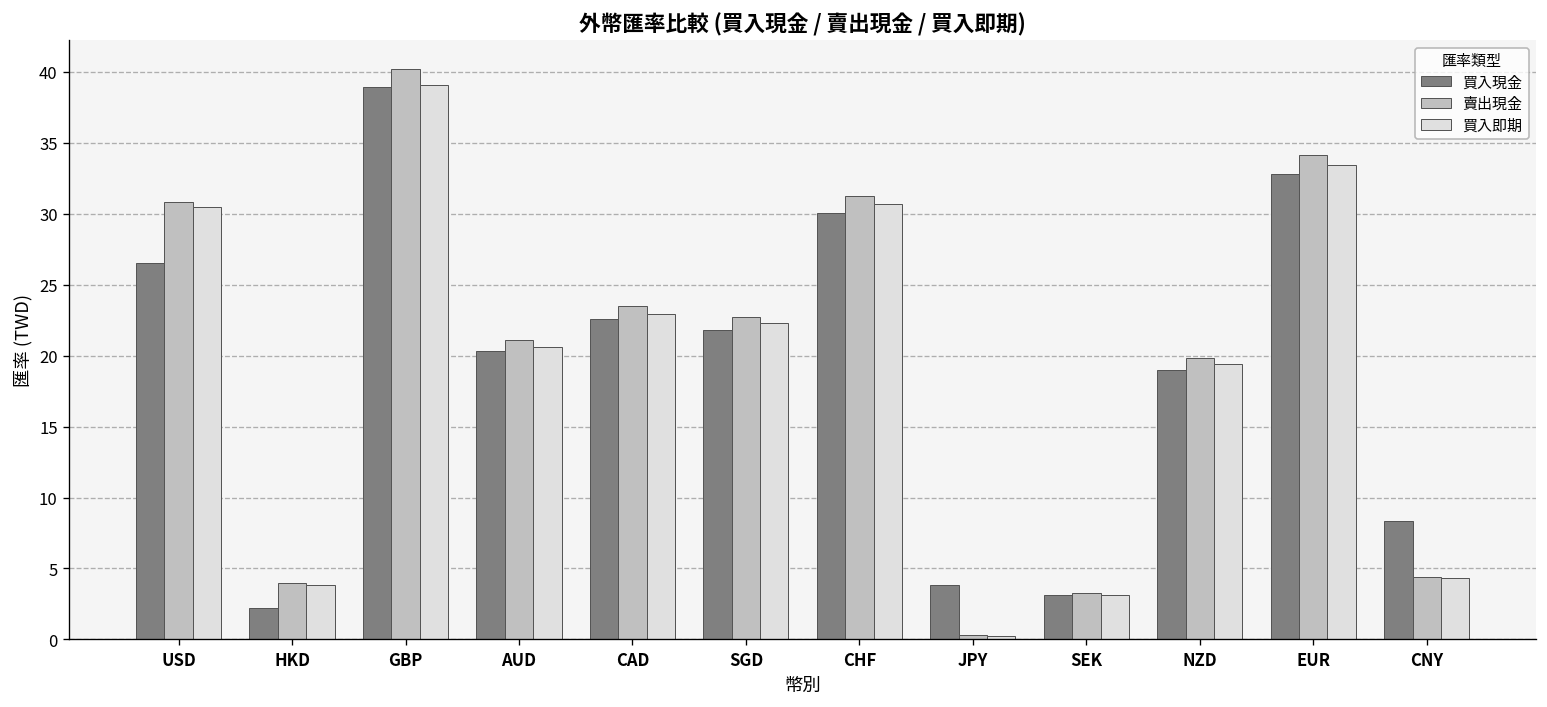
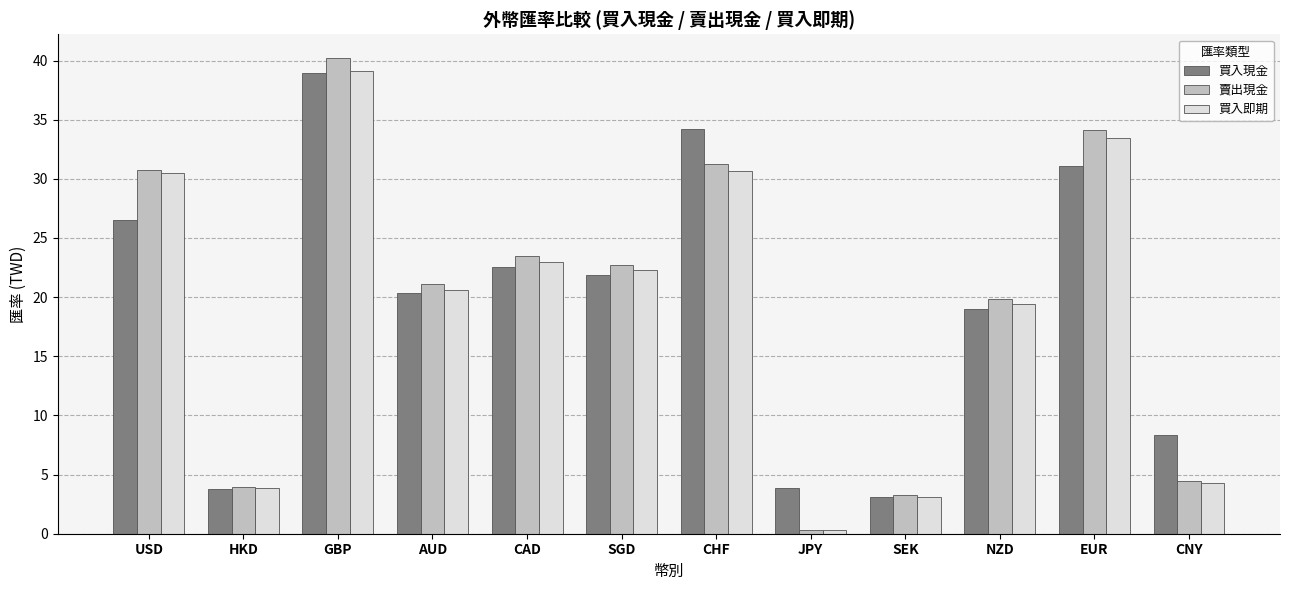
  {
    "買入現金": {
      "USD": 26.6,
-     "HKD": 2.2,
+     "HKD": 3.7,
      "GBP": 38.9,
      "AUD": 20.3,
      "CAD": 22.6,
      "SGD": 21.8,
-     "CHF": 30.0,
+     "CHF": 34.2,
      "JPY": 3.8,
      "SEK": 3.1,
      "NZD": 19.0,
-     "EUR": 32.8,
+     "EUR": 31.1,
      "CNY": 8.4
    }
  }
